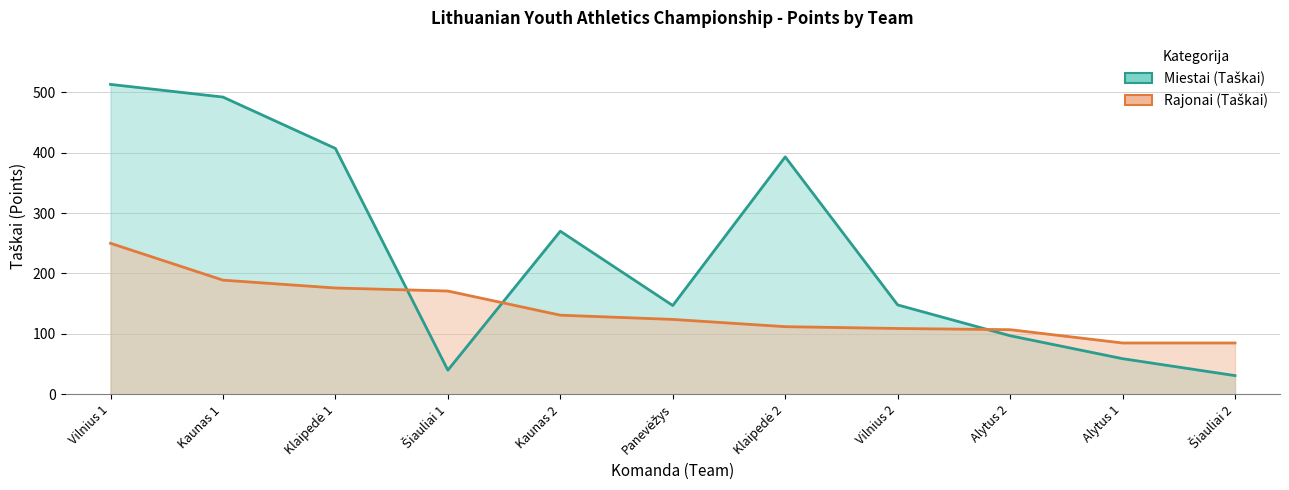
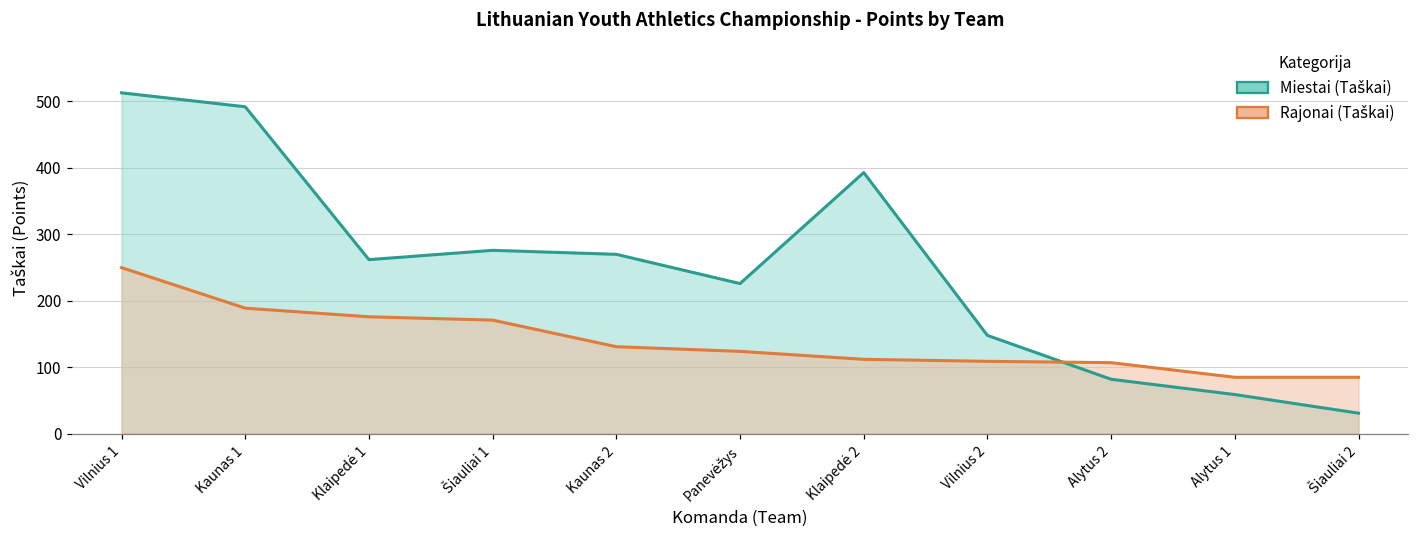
  {
    "Miestai (Taškai)": {
      "Vilnius 1": 510,
      "Kaunas 1": 490,
-     "Klaipedė 1": 410,
-     "Šiauliai 1": 40,
+     "Klaipedė 1": 260,
+     "Šiauliai 1": 280,
      "Kaunas 2": 270,
-     "Panevėžys": 150,
+     "Panevėžys": 230,
      "Klaipedė 2": 390,
      "Vilnius 2": 150,
-     "Alytus 2": 100,
+     "Alytus 2": 80,
      "Alytus 1": 60,
      "Šiauliai 2": 30
    },
    "Rajonai (Taškai)": {
      "Vilnius 1": 250,
      "Kaunas 1": 190,
      "Klaipedė 1": 180,
      "Šiauliai 1": 170,
      "Kaunas 2": 130,
      "Panevėžys": 120,
      "Klaipedė 2": 110,
      "Vilnius 2": 110,
      "Alytus 2": 110,
      "Alytus 1": 90,
      "Šiauliai 2": 90
    }
  }
